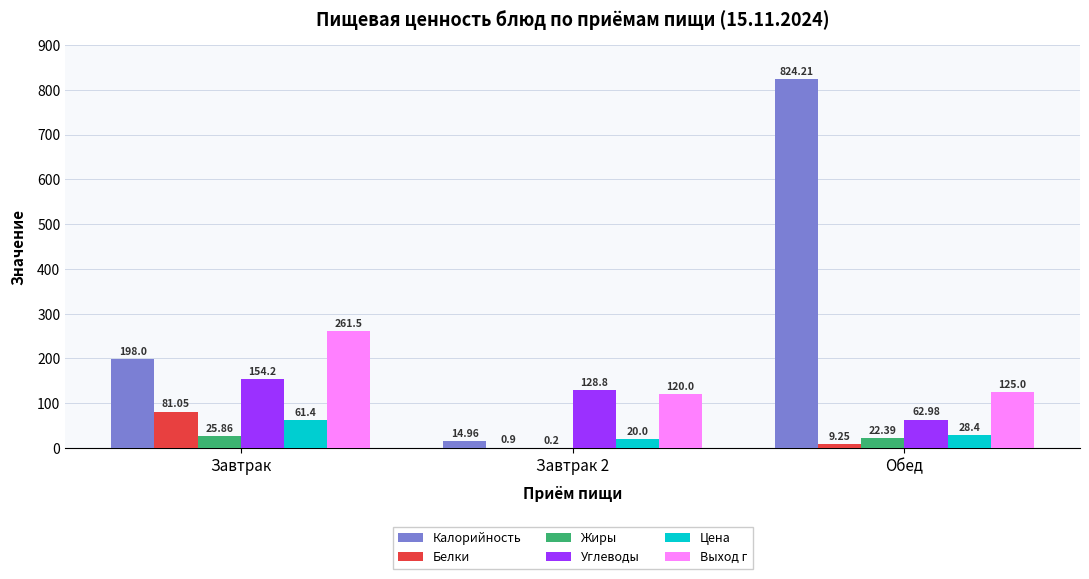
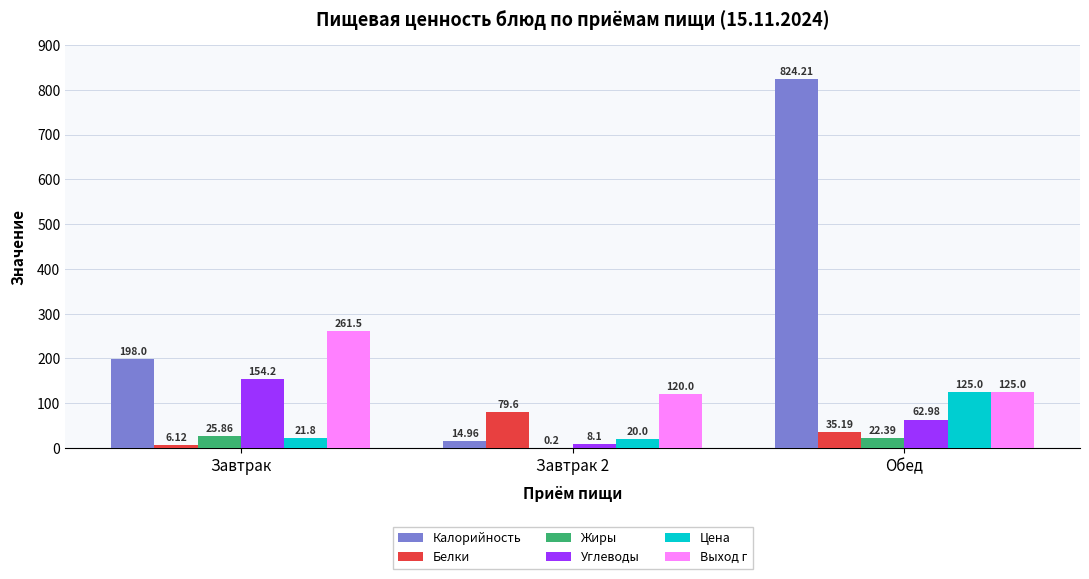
  {
    "Калорийность": {
      "Завтрак": 198.0,
      "Завтрак 2": 14.96,
      "Обед": 824.21
    },
    "Белки": {
-     "Завтрак": 81.05,
-     "Завтрак 2": 0.9,
-     "Обед": 9.25
+     "Завтрак": 6.12,
+     "Завтрак 2": 79.6,
+     "Обед": 35.19
    },
    "Жиры": {
      "Завтрак": 25.86,
      "Завтрак 2": 0.2,
      "Обед": 22.39
    },
    "Углеводы": {
      "Завтрак": 154.2,
-     "Завтрак 2": 128.8,
+     "Завтрак 2": 8.1,
      "Обед": 62.98
    },
    "Цена": {
-     "Завтрак": 61.4,
+     "Завтрак": 21.8,
      "Завтрак 2": 20.0,
-     "Обед": 28.4
+     "Обед": 125.0
    },
    "Выход г": {
      "Завтрак": 261.5,
      "Завтрак 2": 120.0,
      "Обед": 125.0
    }
  }
